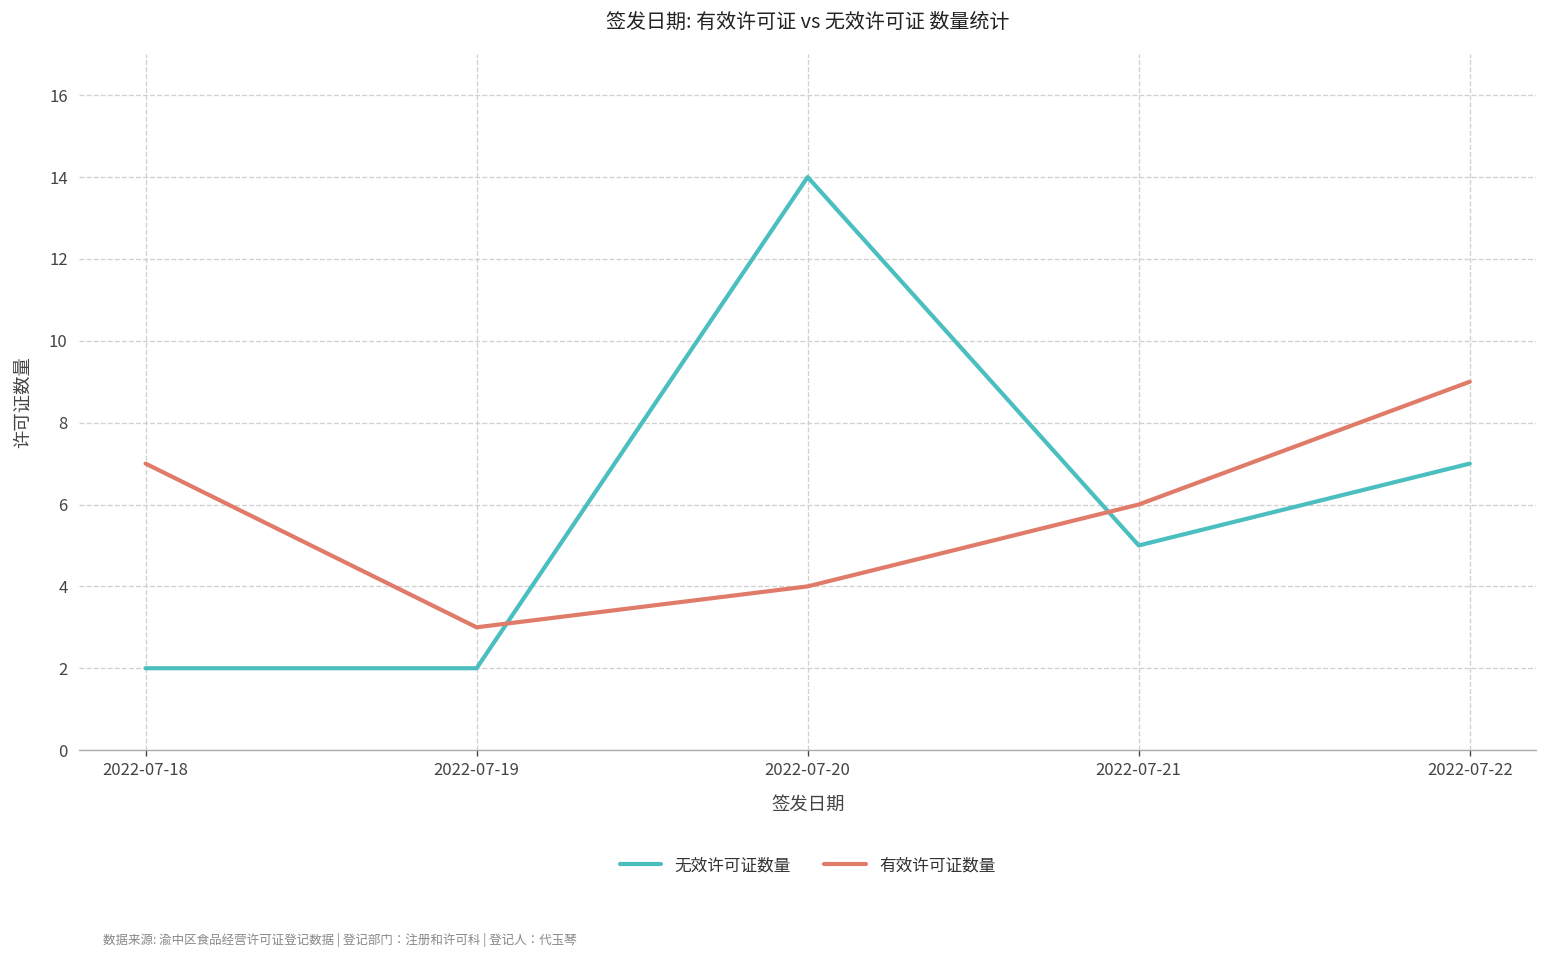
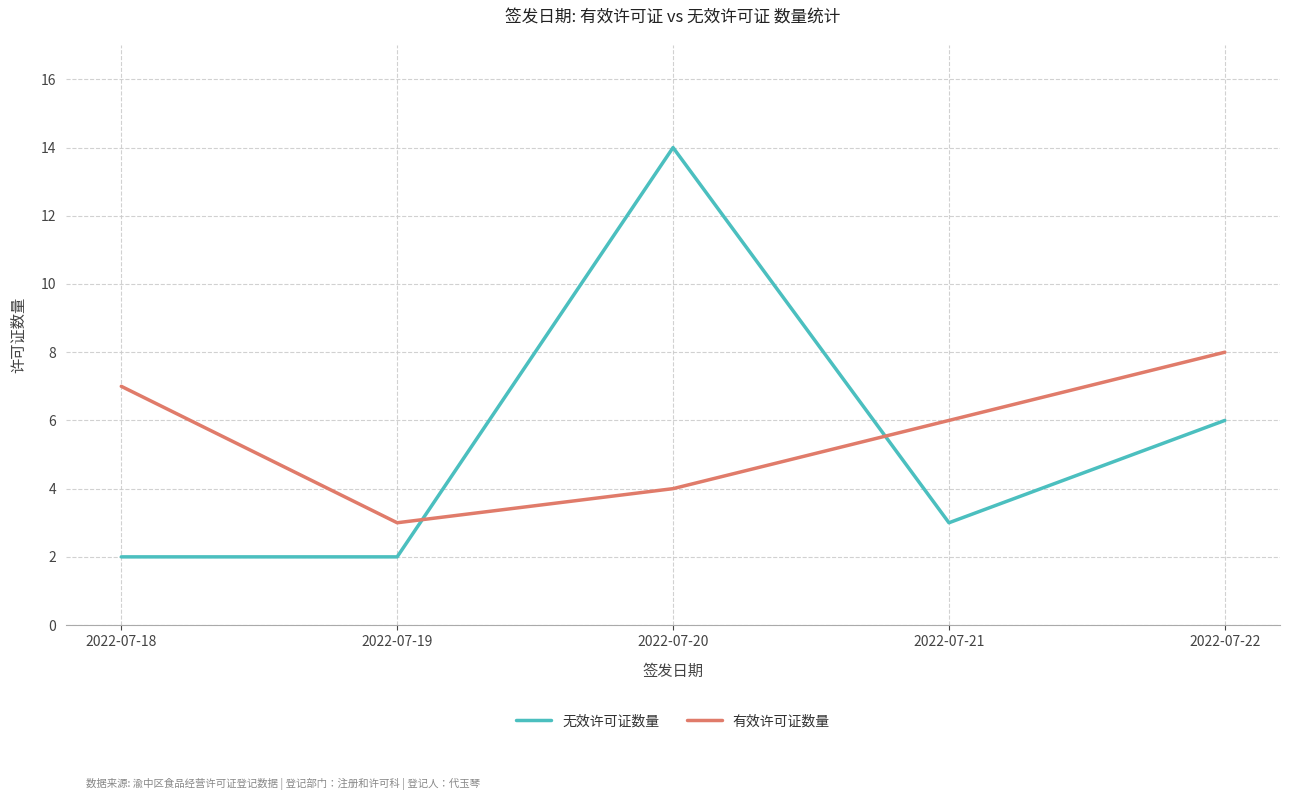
  {
    "无效许可证数量": {
      "2022-07-18": 2,
      "2022-07-19": 2,
      "2022-07-20": 14,
-     "2022-07-21": 5,
-     "2022-07-22": 7
+     "2022-07-21": 3,
+     "2022-07-22": 6
    },
    "有效许可证数量": {
      "2022-07-18": 7,
      "2022-07-19": 3,
      "2022-07-20": 4,
      "2022-07-21": 6,
-     "2022-07-22": 9
+     "2022-07-22": 8
    }
  }
